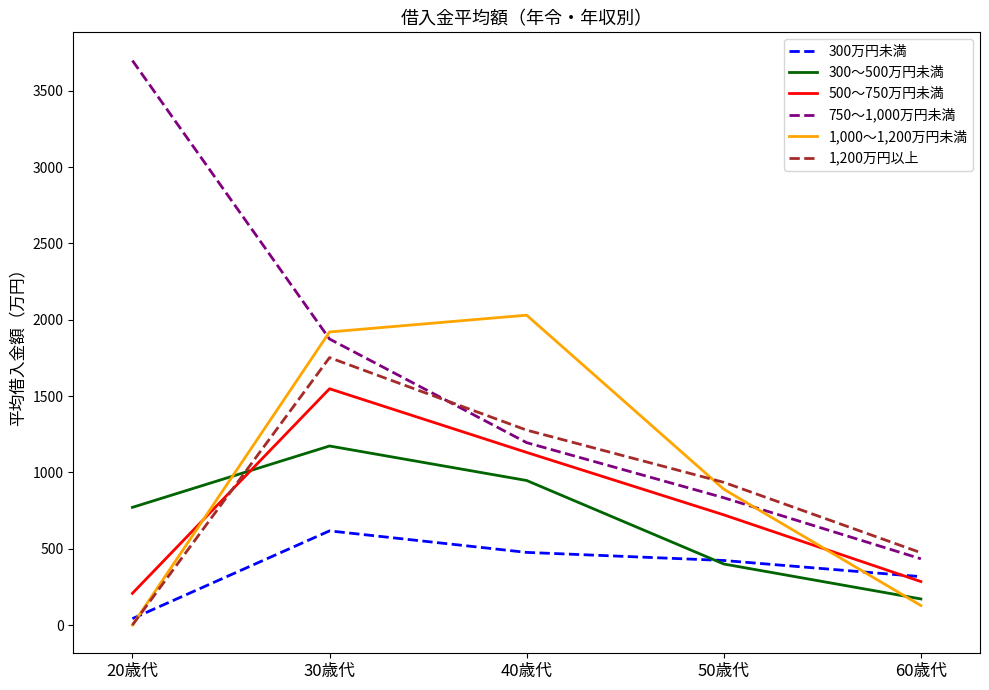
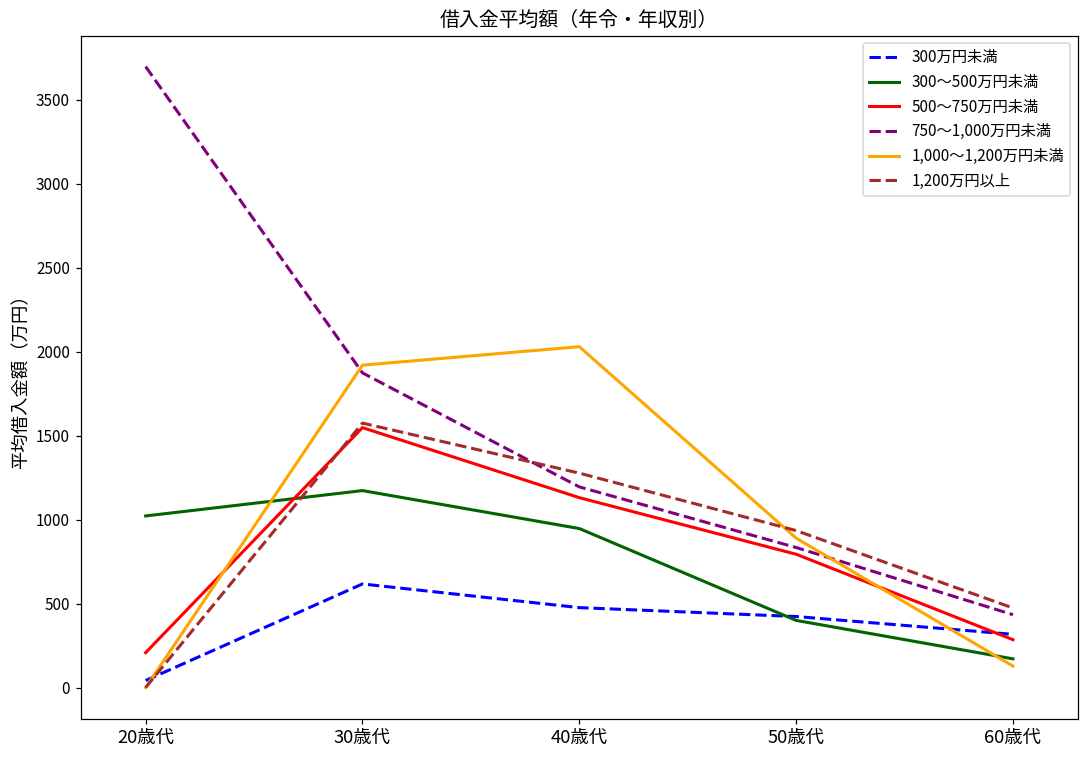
  {
    "300万円未満": {
      "20歳代": 40,
      "30歳代": 620,
      "40歳代": 480,
      "50歳代": 420,
      "60歳代": 320
    },
    "300～500万円未満": {
-     "20歳代": 770,
+     "20歳代": 1020,
      "30歳代": 1170,
      "40歳代": 950,
      "50歳代": 400,
      "60歳代": 170
    },
    "500～750万円未満": {
      "20歳代": 210,
      "30歳代": 1550,
      "40歳代": 1130,
-     "50歳代": 720,
+     "50歳代": 790,
      "60歳代": 290
    },
    "750～1,000万円未満": {
      "20歳代": 3700,
      "30歳代": 1870,
      "40歳代": 1200,
      "50歳代": 830,
      "60歳代": 430
    },
    "1,000～1,200万円未満": {
      "30歳代": 1920,
      "40歳代": 2030,
      "50歳代": 890,
      "60歳代": 130
    },
    "1,200万円以上": {
-     "30歳代": 1750,
+     "30歳代": 1580,
      "40歳代": 1280,
      "50歳代": 940,
      "60歳代": 470
    }
  }
